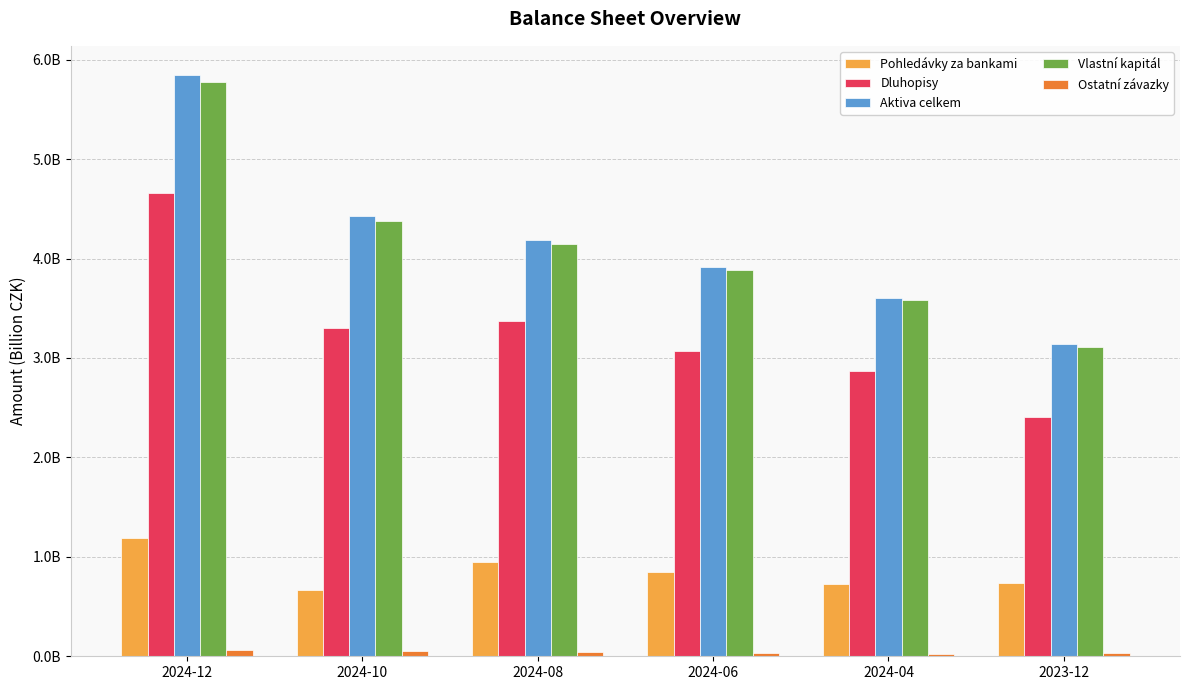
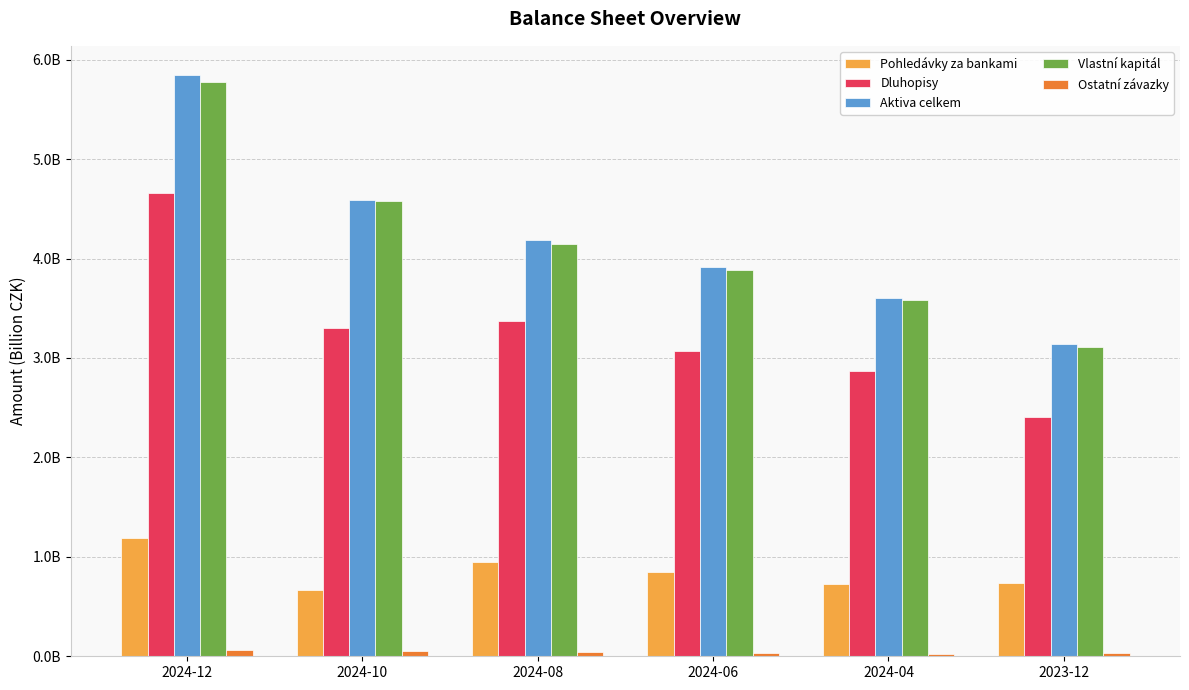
  {
    "Dluhopisy": {
      "2024-12": 4700000000,
      "2024-10": 3300000000,
      "2024-08": 3400000000,
      "2024-06": 3100000000,
      "2024-04": 2900000000,
      "2023-12": 2400000000
    },
    "Aktiva celkem": {
      "2024-12": 5800000000,
-     "2024-10": 4400000000,
+     "2024-10": 4600000000,
      "2024-08": 4200000000,
      "2024-06": 3900000000,
      "2024-04": 3600000000,
      "2023-12": 3100000000
    },
    "Vlastní kapitál": {
      "2024-12": 5800000000,
-     "2024-10": 4400000000,
+     "2024-10": 4600000000,
      "2024-08": 4100000000,
      "2024-06": 3900000000,
      "2024-04": 3600000000,
      "2023-12": 3100000000
    }
  }
